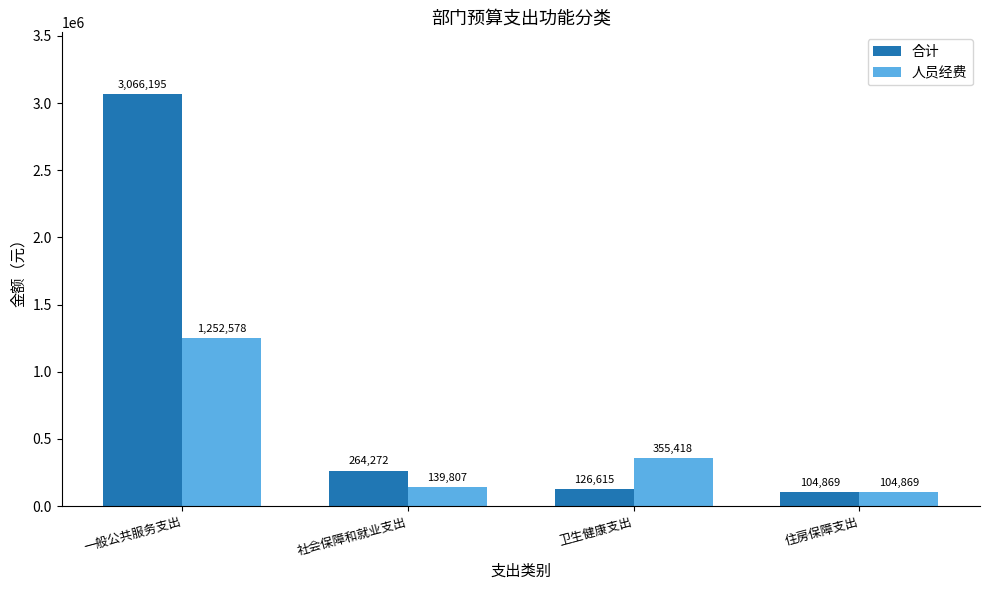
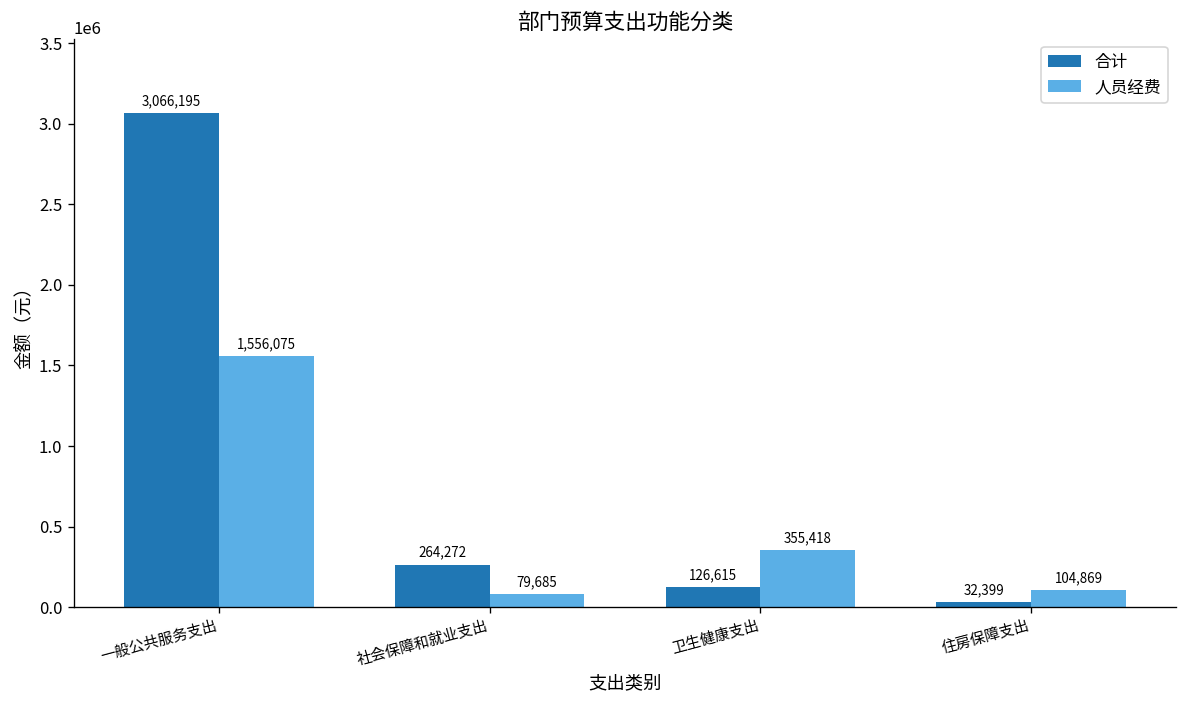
  {
    "合计": {
      "一般公共服务支出": "3,066,195",
      "社会保障和就业支出": "264,272",
      "卫生健康支出": "126,615",
-     "住房保障支出": "104,869"
+     "住房保障支出": "32,399"
    },
    "人员经费": {
-     "一般公共服务支出": "1,252,578",
-     "社会保障和就业支出": "139,807",
+     "一般公共服务支出": "1,556,075",
+     "社会保障和就业支出": "79,685",
      "卫生健康支出": "355,418",
      "住房保障支出": "104,869"
    }
  }
